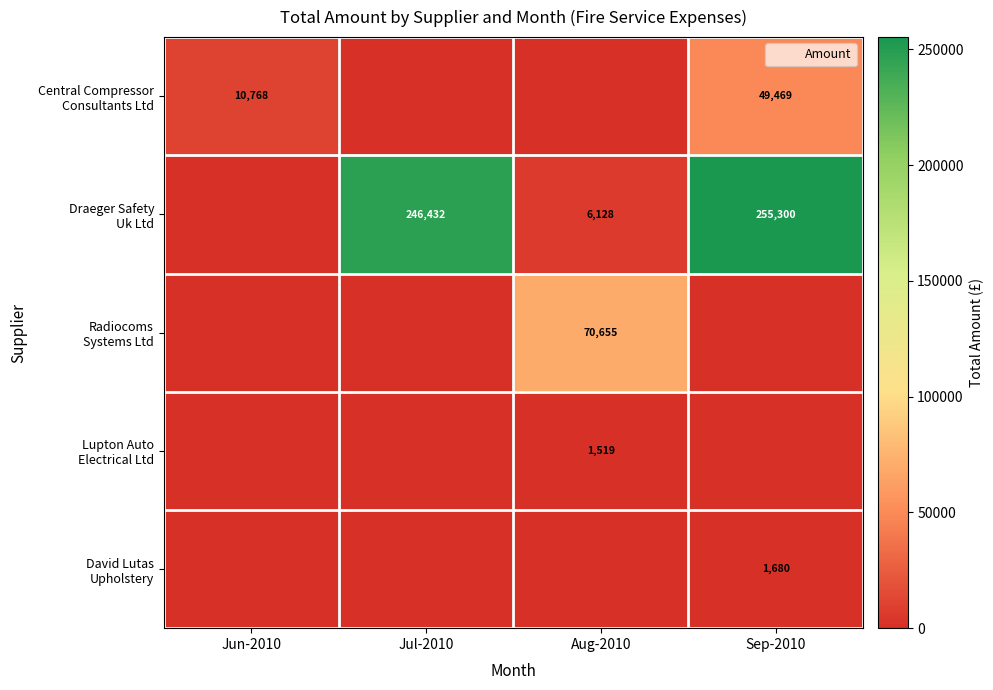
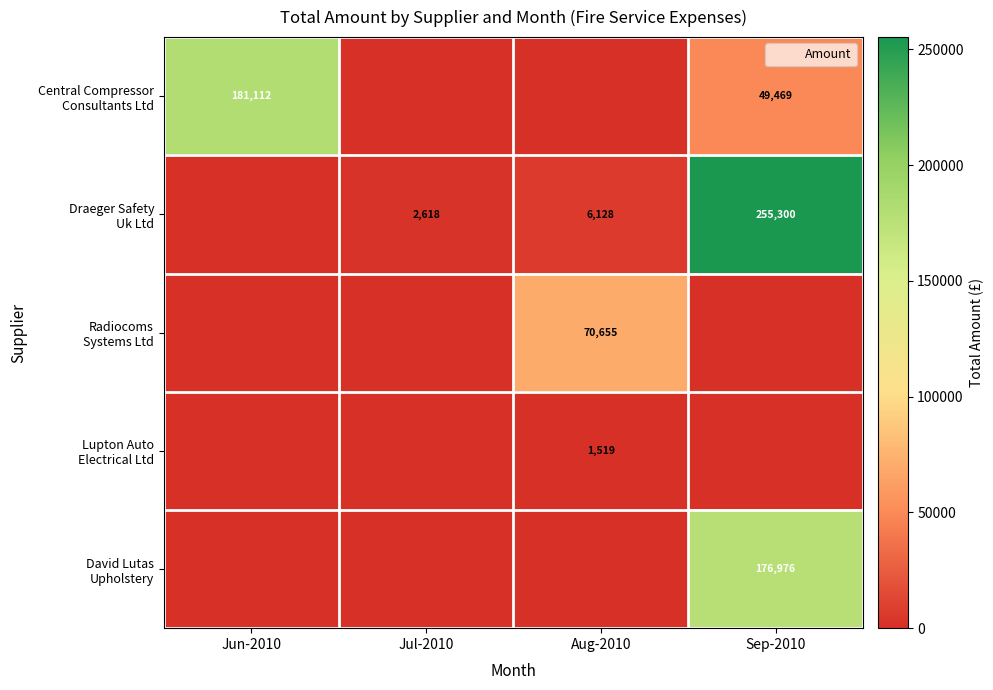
  {
    "Central Compressor Consultants Ltd": {
-     "Jun-2010": "10,768",
+     "Jun-2010": "181,112",
      "Sep-2010": "49,469"
    },
    "Draeger Safety Uk Ltd": {
-     "Jul-2010": "246,432",
+     "Jul-2010": "2,618",
      "Aug-2010": "6,128",
      "Sep-2010": "255,300"
    },
    "Radiocoms Systems Ltd": {
      "Aug-2010": "70,655"
    },
    "Lupton Auto Electrical Ltd": {
      "Aug-2010": "1,519"
    },
    "David Lutas Upholstery": {
-     "Sep-2010": "1,680"
+     "Sep-2010": "176,976"
    }
  }
